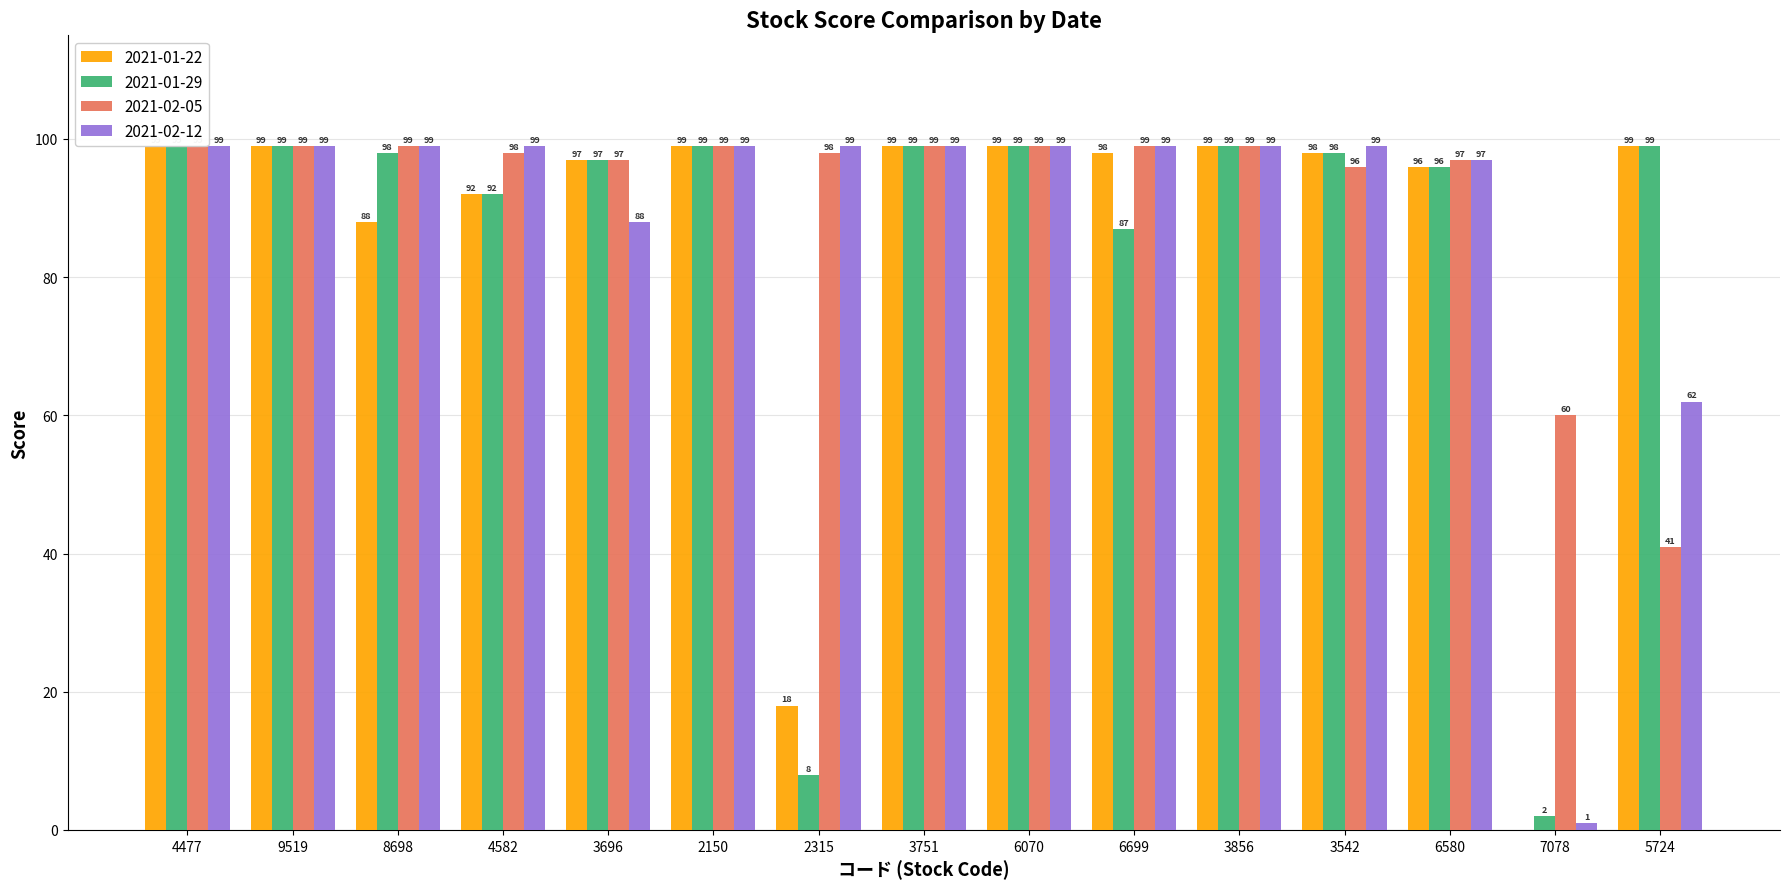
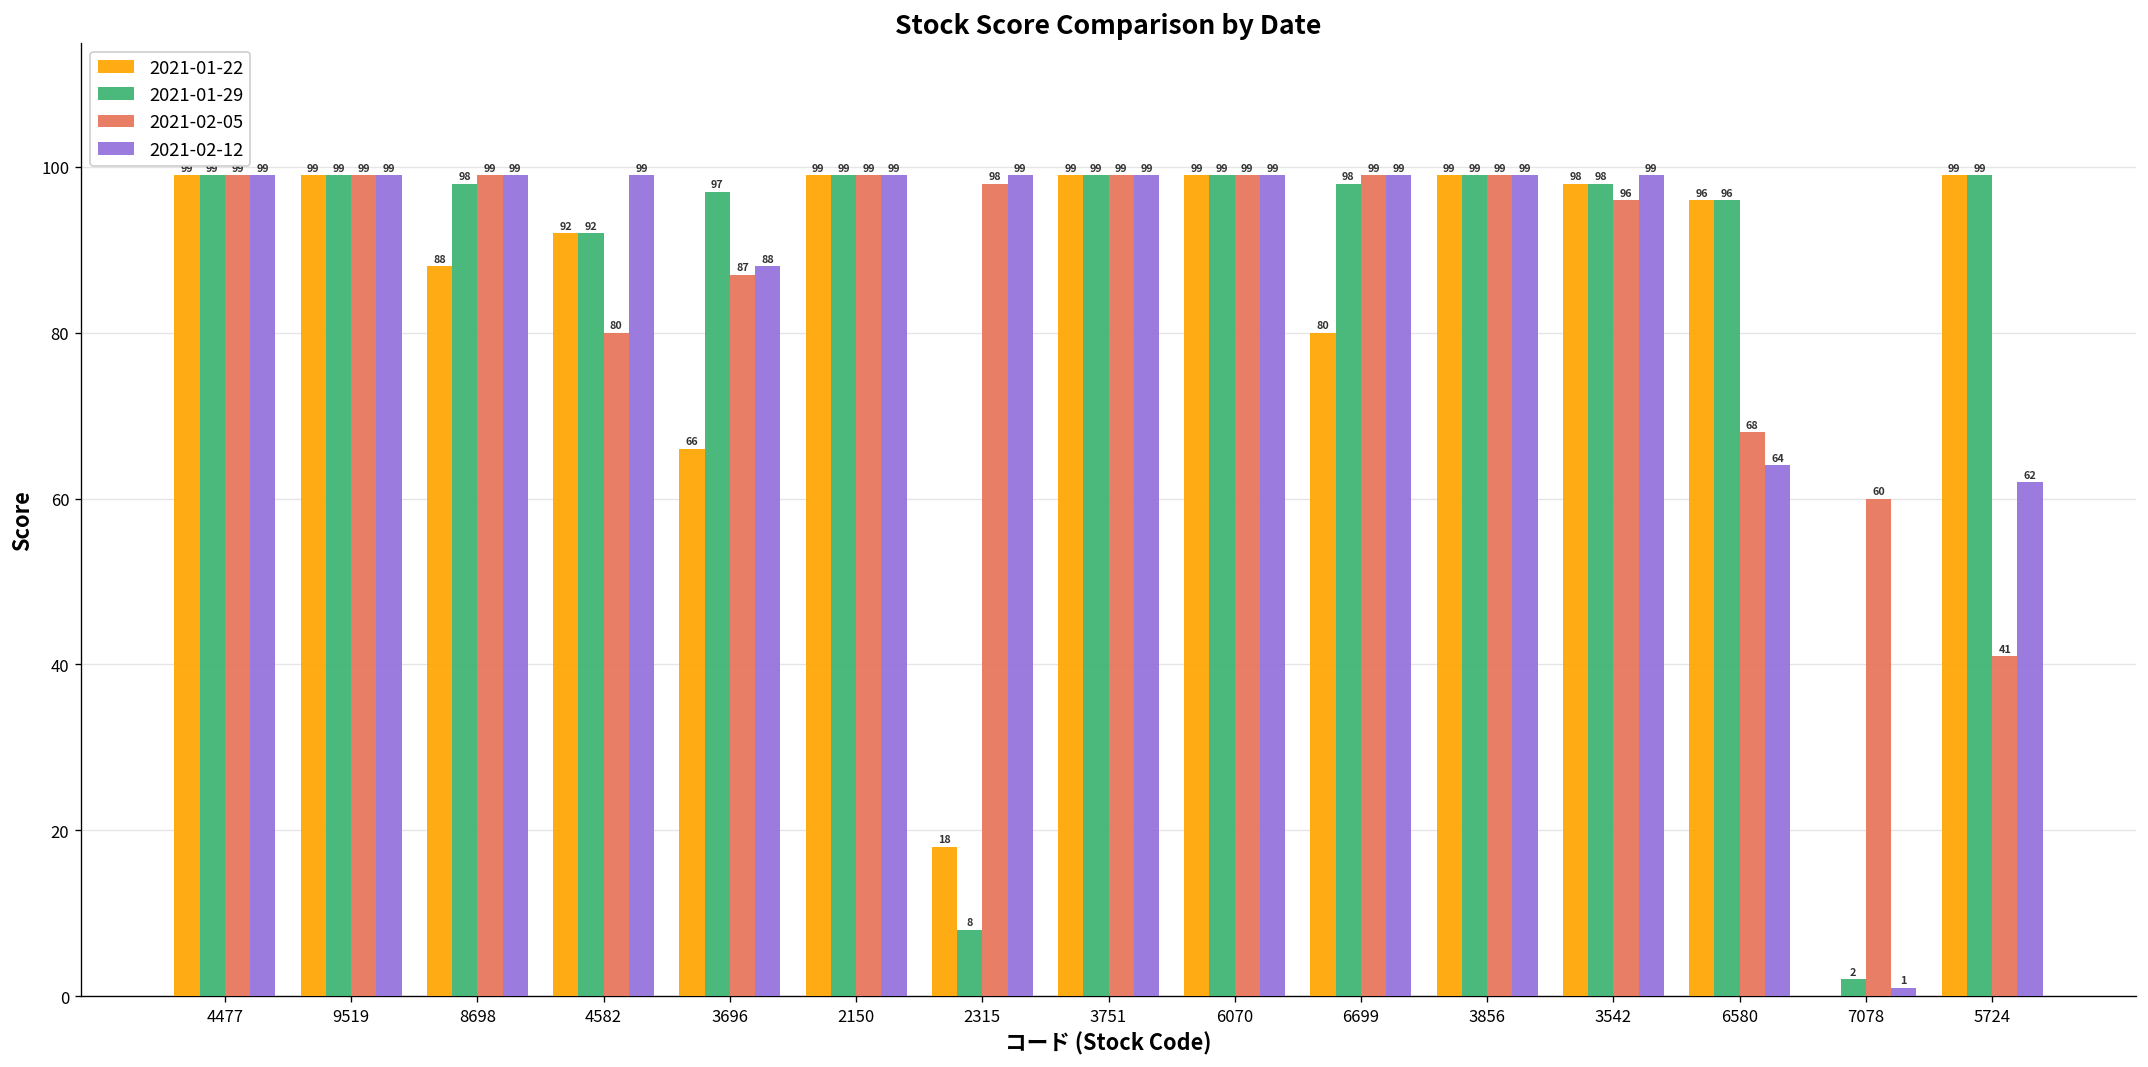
  {
    "2021-01-22": {
      "9519": 99,
      "8698": 88,
      "4582": 92,
-     "3696": 97,
+     "3696": 66,
      "2150": 99,
      "2315": 18,
      "3751": 99,
      "6070": 99,
-     "6699": 98,
+     "6699": 80,
      "3856": 99,
      "3542": 98,
      "6580": 96,
      "5724": 99
    },
    "2021-01-29": {
      "9519": 99,
      "8698": 98,
      "4582": 92,
      "3696": 97,
      "2150": 99,
      "2315": 8,
      "3751": 99,
      "6070": 99,
-     "6699": 87,
+     "6699": 98,
      "3856": 99,
      "3542": 98,
      "6580": 96,
      "7078": 2,
      "5724": 99
    },
    "2021-02-05": {
      "9519": 99,
      "8698": 99,
-     "4582": 98,
-     "3696": 97,
+     "4582": 80,
+     "3696": 87,
      "2150": 99,
      "2315": 98,
      "3751": 99,
      "6070": 99,
      "6699": 99,
      "3856": 99,
      "3542": 96,
-     "6580": 97,
+     "6580": 68,
      "7078": 60,
      "5724": 41
    },
    "2021-02-12": {
      "4477": 99,
      "9519": 99,
      "8698": 99,
      "4582": 99,
      "3696": 88,
      "2150": 99,
      "2315": 99,
      "3751": 99,
      "6070": 99,
      "6699": 99,
      "3856": 99,
      "3542": 99,
-     "6580": 97,
+     "6580": 64,
      "7078": 1,
      "5724": 62
    }
  }
